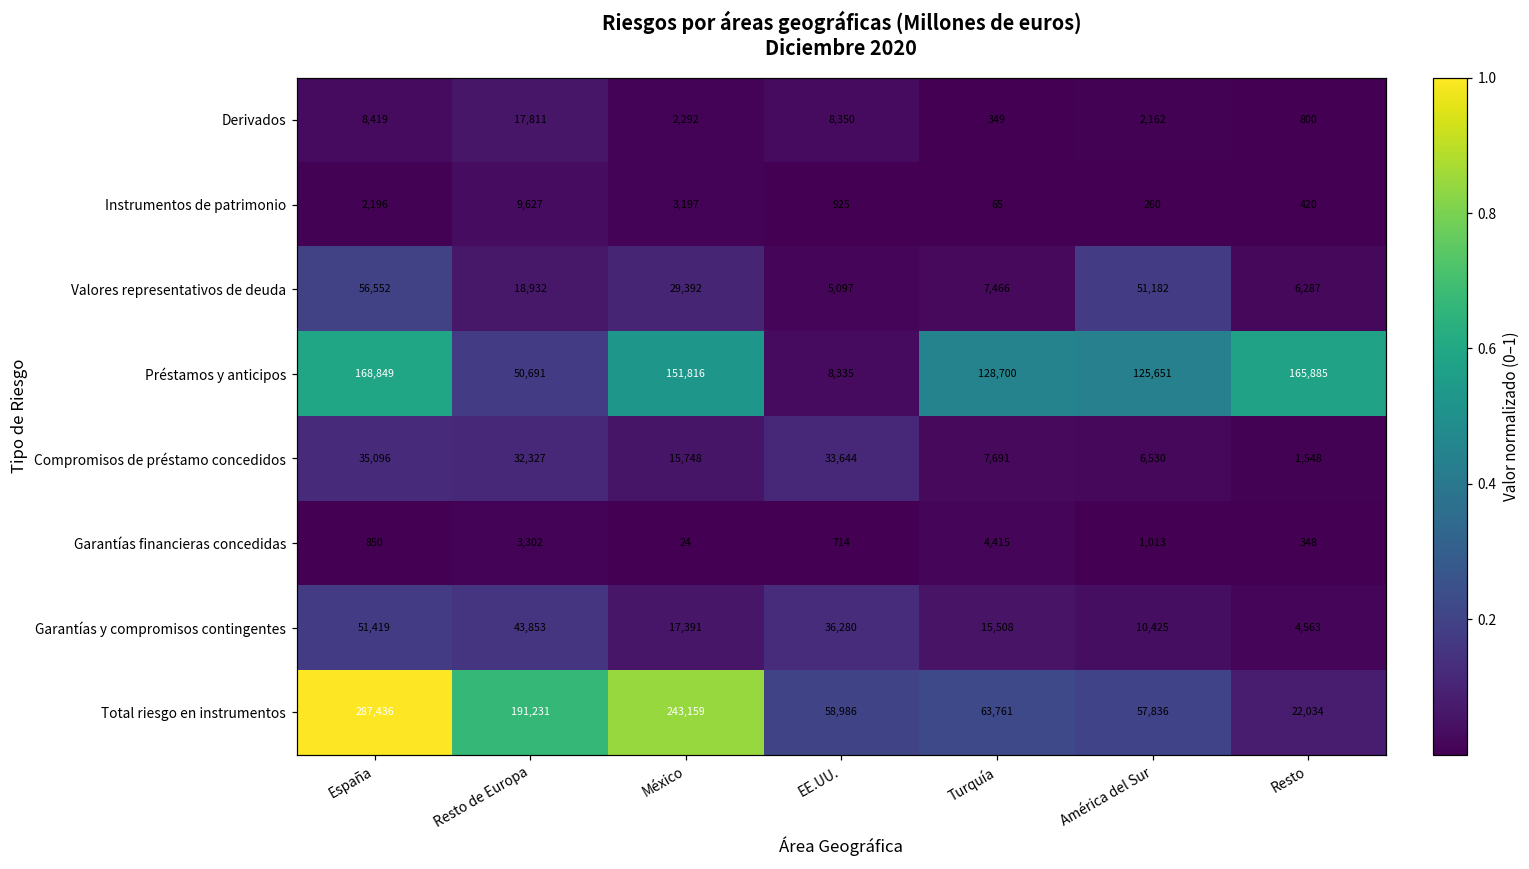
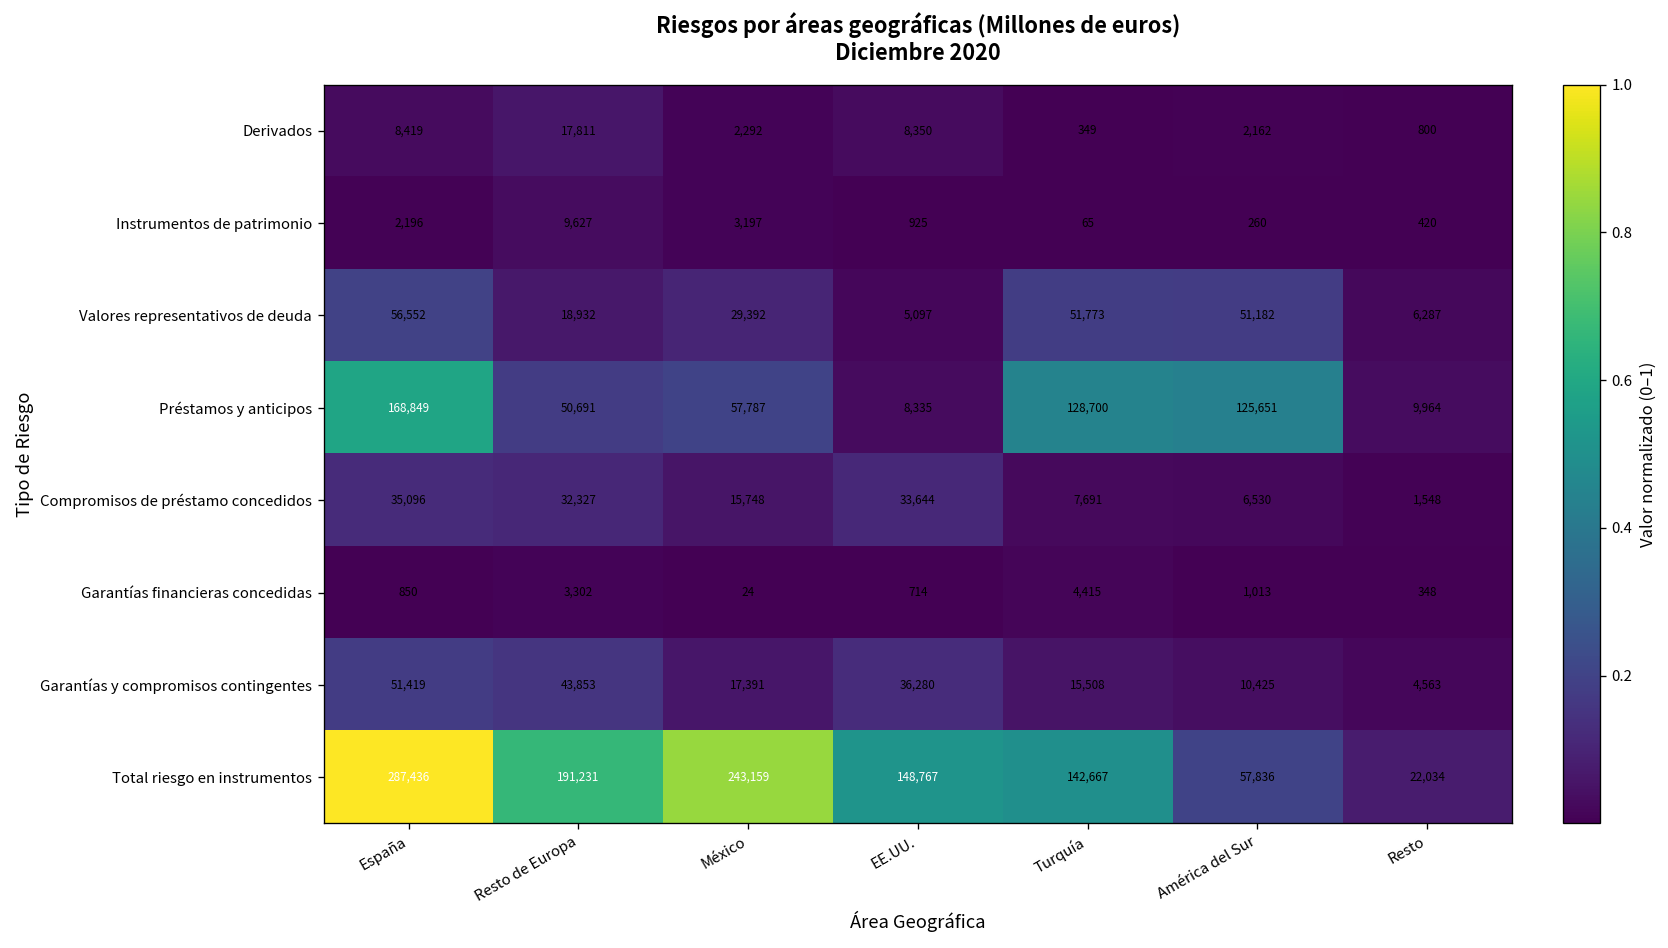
  {
    "Derivados": {
      "España": "8,419",
      "Resto de Europa": "17,811",
      "México": "2,292",
      "EE.UU.": "8,350",
      "Turquía": "349",
      "América del Sur": "2,162",
      "Resto": "800"
    },
    "Instrumentos de patrimonio": {
      "España": "2,196",
      "Resto de Europa": "9,627",
      "México": "3,197",
      "EE.UU.": "925",
      "Turquía": "65",
      "América del Sur": "260",
      "Resto": "420"
    },
    "Valores representativos de deuda": {
      "España": "56,552",
      "Resto de Europa": "18,932",
      "México": "29,392",
      "EE.UU.": "5,097",
-     "Turquía": "7,466",
+     "Turquía": "51,773",
      "América del Sur": "51,182",
      "Resto": "6,287"
    },
    "Préstamos y anticipos": {
      "España": "168,849",
      "Resto de Europa": "50,691",
-     "México": "151,816",
+     "México": "57,787",
      "EE.UU.": "8,335",
      "Turquía": "128,700",
      "América del Sur": "125,651",
-     "Resto": "165,885"
+     "Resto": "9,964"
    },
    "Compromisos de préstamo concedidos": {
      "España": "35,096",
      "Resto de Europa": "32,327",
      "México": "15,748",
      "EE.UU.": "33,644",
      "Turquía": "7,691",
      "América del Sur": "6,530",
      "Resto": "1,548"
    },
    "Garantías financieras concedidas": {
      "España": "850",
      "Resto de Europa": "3,302",
      "México": "24",
      "EE.UU.": "714",
      "Turquía": "4,415",
      "América del Sur": "1,013",
      "Resto": "348"
    },
    "Garantías y compromisos contingentes": {
      "España": "51,419",
      "Resto de Europa": "43,853",
      "México": "17,391",
      "EE.UU.": "36,280",
      "Turquía": "15,508",
      "América del Sur": "10,425",
      "Resto": "4,563"
    },
    "Total riesgo en instrumentos": {
      "España": "287,436",
      "Resto de Europa": "191,231",
      "México": "243,159",
-     "EE.UU.": "58,986",
-     "Turquía": "63,761",
+     "EE.UU.": "148,767",
+     "Turquía": "142,667",
      "América del Sur": "57,836",
      "Resto": "22,034"
    }
  }
